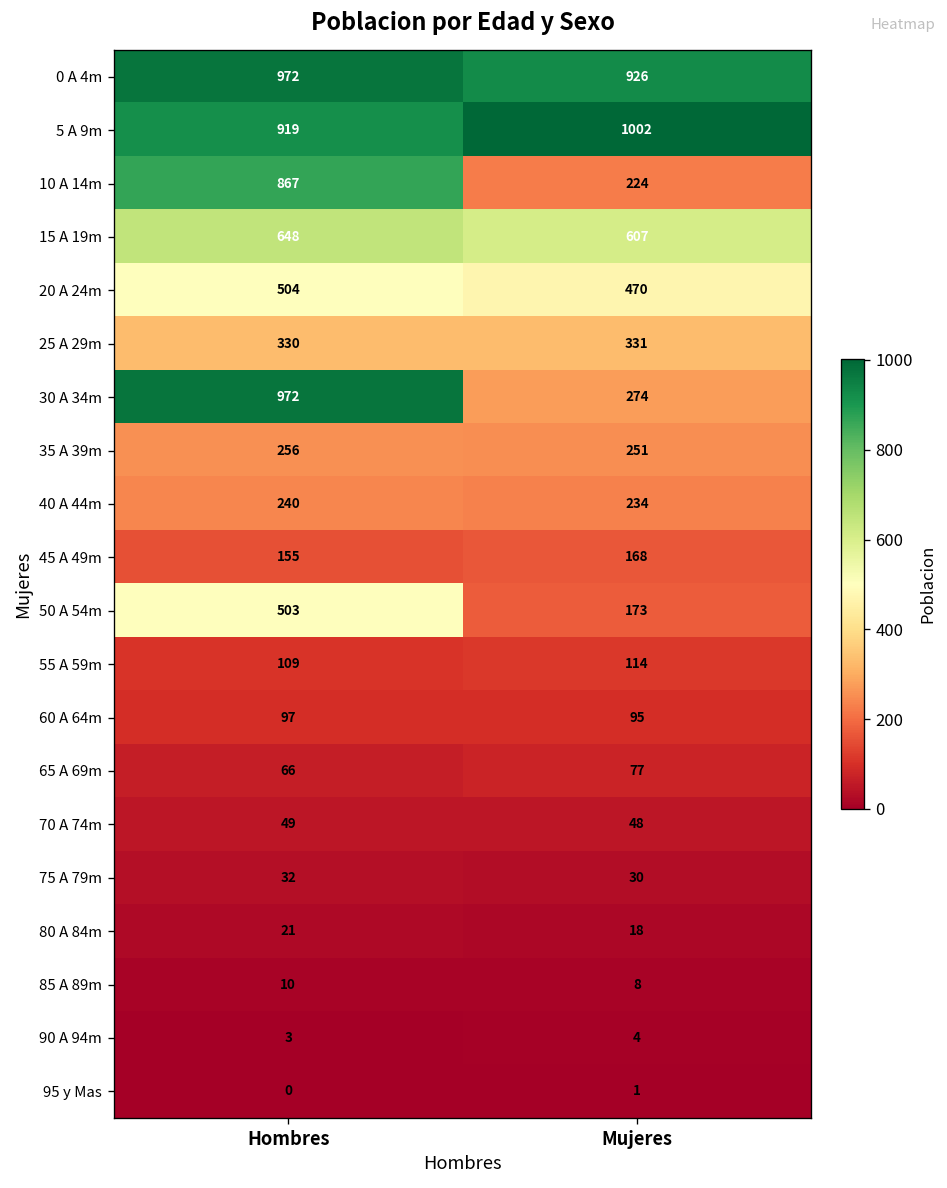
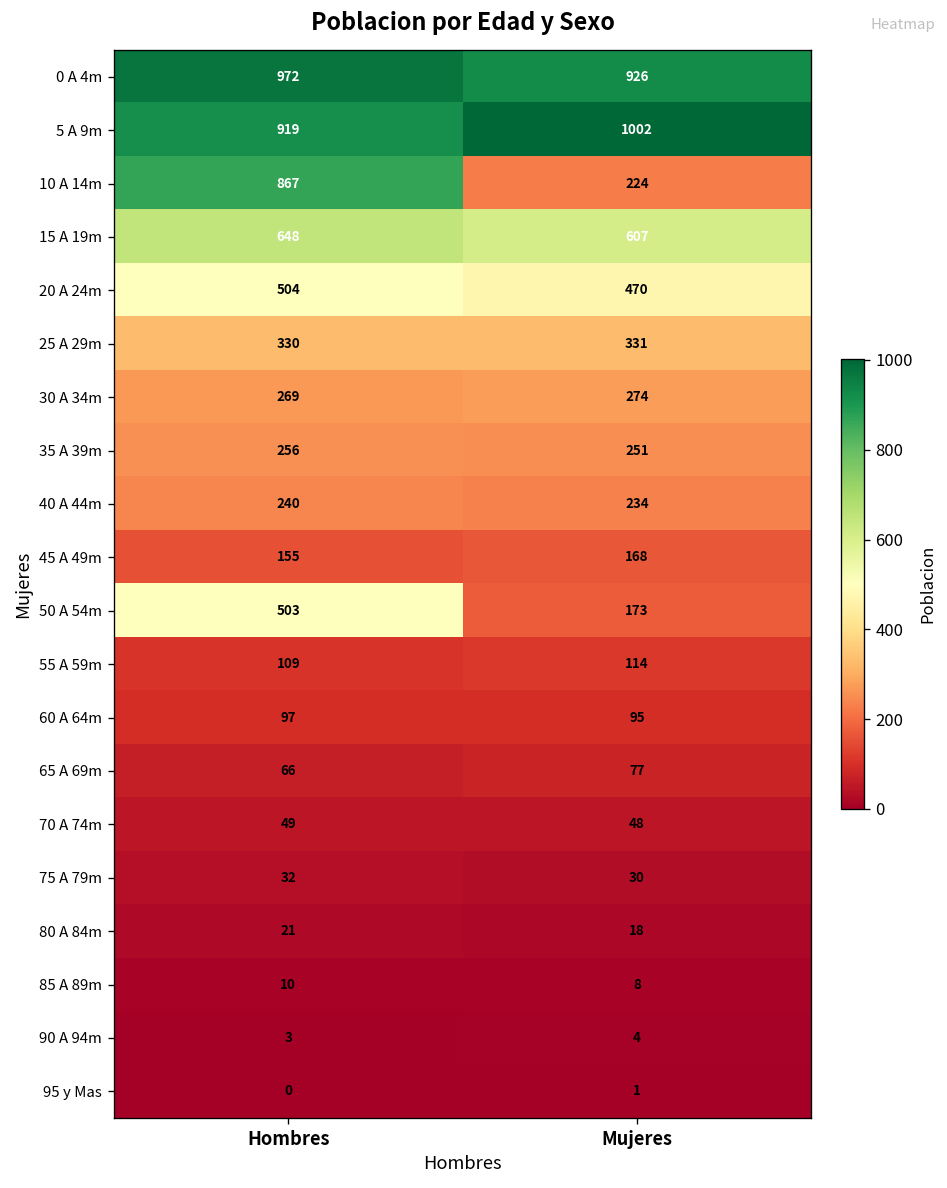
  {
    "0 A 4m": {
      "Hombres": 972,
      "Mujeres": 926
    },
    "5 A 9m": {
      "Hombres": 919,
      "Mujeres": 1002
    },
    "10 A 14m": {
      "Hombres": 867,
      "Mujeres": 224
    },
    "15 A 19m": {
      "Hombres": 648,
      "Mujeres": 607
    },
    "20 A 24m": {
      "Hombres": 504,
      "Mujeres": 470
    },
    "25 A 29m": {
      "Hombres": 330,
      "Mujeres": 331
    },
    "30 A 34m": {
-     "Hombres": 972,
+     "Hombres": 269,
      "Mujeres": 274
    },
    "35 A 39m": {
      "Hombres": 256,
      "Mujeres": 251
    },
    "40 A 44m": {
      "Hombres": 240,
      "Mujeres": 234
    },
    "45 A 49m": {
      "Hombres": 155,
      "Mujeres": 168
    },
    "50 A 54m": {
      "Hombres": 503,
      "Mujeres": 173
    },
    "55 A 59m": {
      "Hombres": 109,
      "Mujeres": 114
    },
    "60 A 64m": {
      "Hombres": 97,
      "Mujeres": 95
    },
    "65 A 69m": {
      "Hombres": 66,
      "Mujeres": 77
    },
    "70 A 74m": {
      "Hombres": 49,
      "Mujeres": 48
    },
    "75 A 79m": {
      "Hombres": 32,
      "Mujeres": 30
    },
    "80 A 84m": {
      "Hombres": 21,
      "Mujeres": 18
    },
    "85 A 89m": {
      "Hombres": 10,
      "Mujeres": 8
    },
    "90 A 94m": {
      "Hombres": 3,
      "Mujeres": 4
    },
    "95 y Mas": {
      "Hombres": 0,
      "Mujeres": 1
    }
  }
